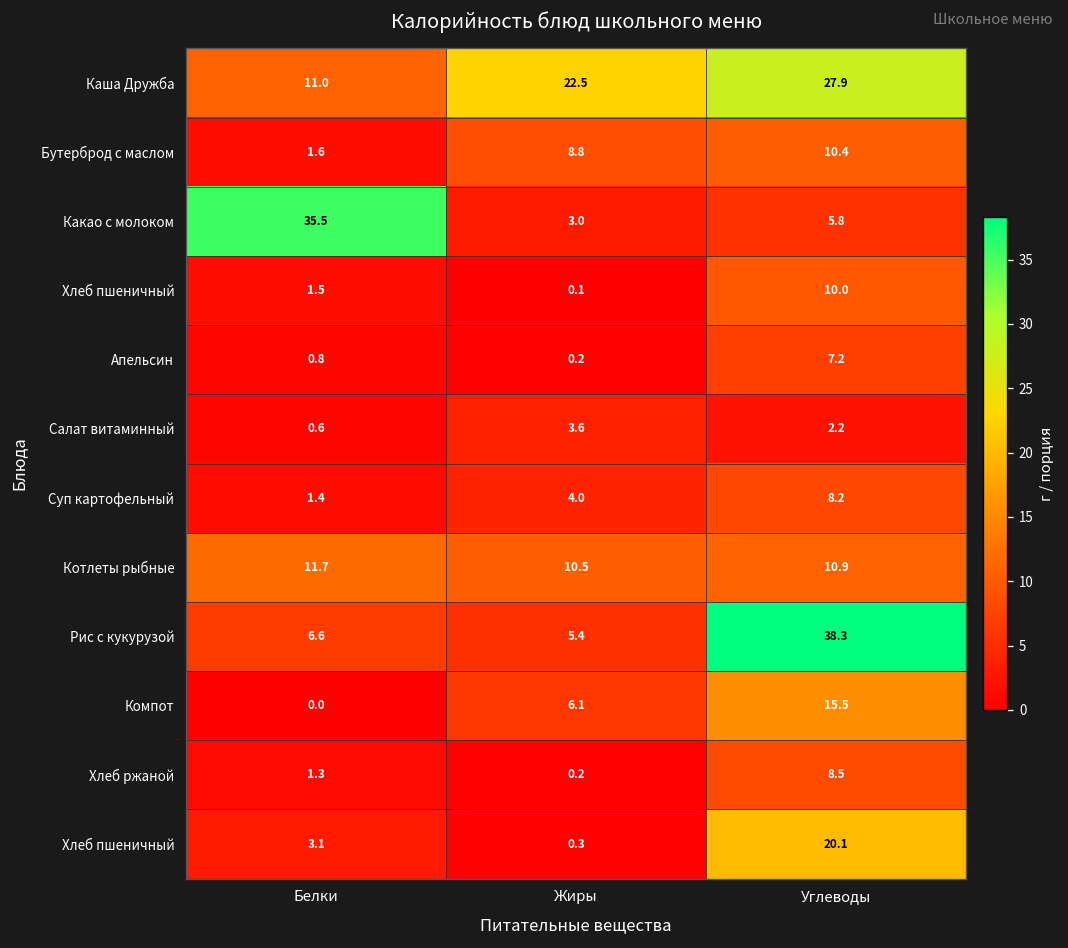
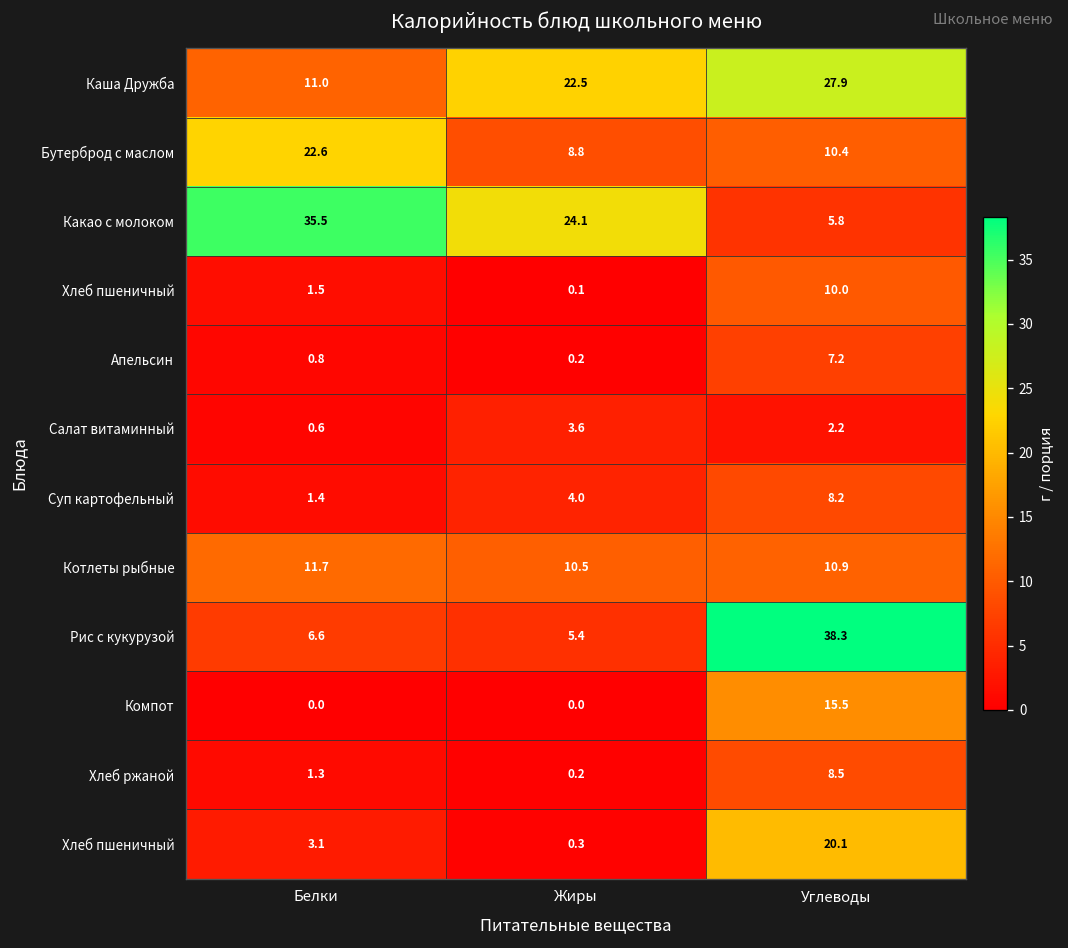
  {
    "Каша Дружба": {
      "Белки": 11.0,
      "Жиры": 22.5,
      "Углеводы": 27.9
    },
    "Бутерброд с маслом": {
-     "Белки": 1.6,
+     "Белки": 22.6,
      "Жиры": 8.8,
      "Углеводы": 10.4
    },
    "Какао с молоком": {
      "Белки": 35.5,
-     "Жиры": 3.0,
+     "Жиры": 24.1,
      "Углеводы": 5.8
    },
    "Апельсин": {
      "Белки": 0.8,
      "Жиры": 0.2,
      "Углеводы": 7.2
    },
    "Салат витаминный": {
      "Белки": 0.6,
      "Жиры": 3.6,
      "Углеводы": 2.2
    },
    "Суп картофельный": {
      "Белки": 1.4,
      "Жиры": 4.0,
      "Углеводы": 8.2
    },
    "Котлеты рыбные": {
      "Белки": 11.7,
      "Жиры": 10.5,
      "Углеводы": 10.9
    },
    "Рис с кукурузой": {
      "Белки": 6.6,
      "Жиры": 5.4,
      "Углеводы": 38.3
    },
    "Компот": {
      "Белки": 0.0,
-     "Жиры": 6.1,
+     "Жиры": 0.0,
      "Углеводы": 15.5
    },
    "Хлеб ржаной": {
      "Белки": 1.3,
      "Жиры": 0.2,
      "Углеводы": 8.5
    }
  }
